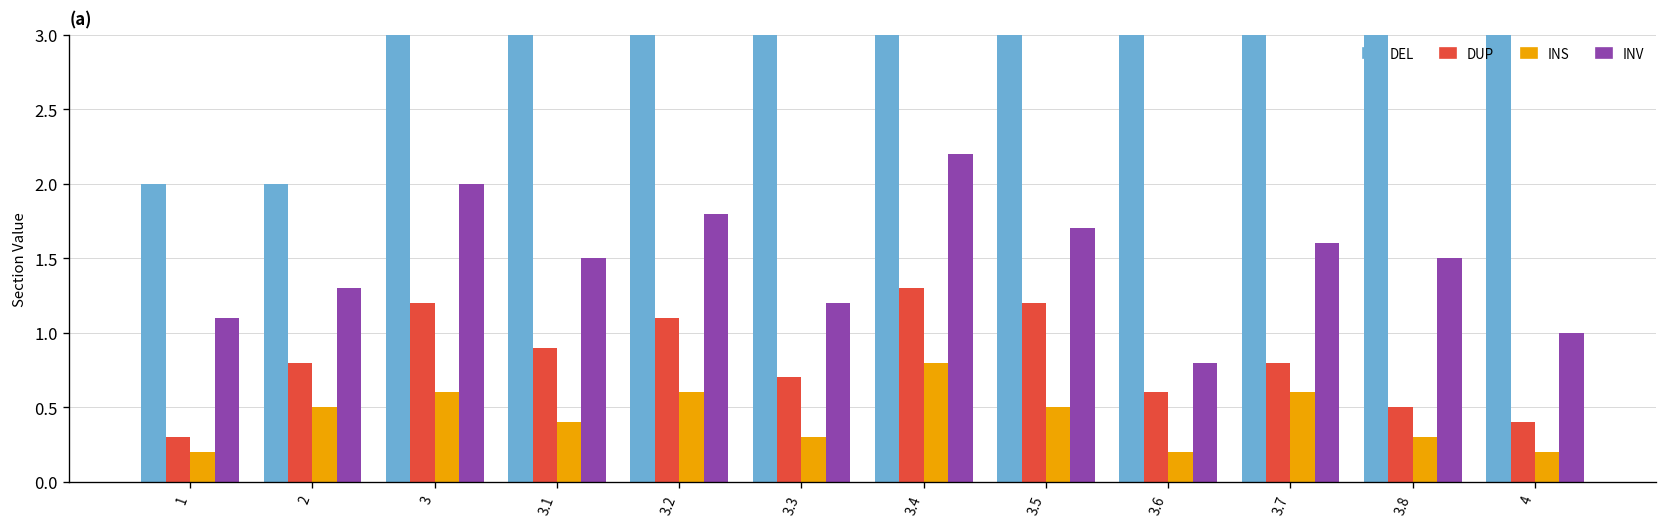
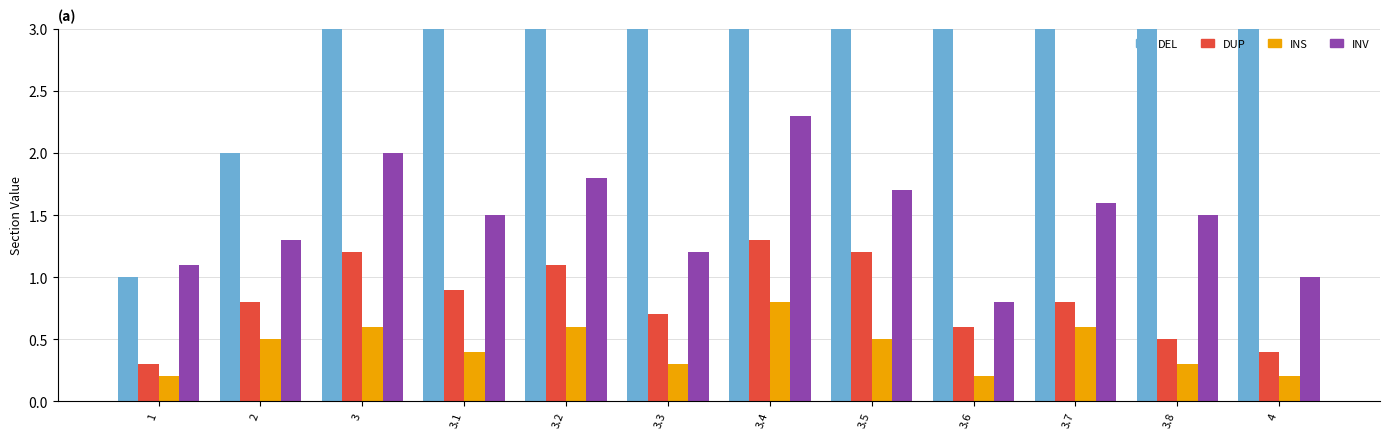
  {
    "DEL": {
-     "1": 2,
+     "1": 1,
      "2": 2,
      "3": 3
    },
    "DUP": {
      "1": 0.3,
      "2": 0.8,
      "3": 1.2,
      "3.1": 0.9,
      "3.2": 1.1,
      "3.3": 0.7,
      "3.4": 1.3,
      "3.5": 1.2,
      "3.6": 0.6,
      "3.7": 0.8,
      "3.8": 0.5,
      "4": 0.4
    },
    "INS": {
      "1": 0.2,
      "2": 0.5,
      "3": 0.6,
      "3.1": 0.4,
      "3.2": 0.6,
      "3.3": 0.3,
      "3.4": 0.8,
      "3.5": 0.5,
      "3.6": 0.2,
      "3.7": 0.6,
      "3.8": 0.3,
      "4": 0.2
    },
    "INV": {
      "1": 1.1,
      "2": 1.3,
      "3": 2.0,
      "3.1": 1.5,
      "3.2": 1.8,
      "3.3": 1.2,
-     "3.4": 2.2,
+     "3.4": 2.3,
      "3.5": 1.7,
      "3.6": 0.8,
      "3.7": 1.6,
      "3.8": 1.5,
      "4": 1.0
    }
  }
